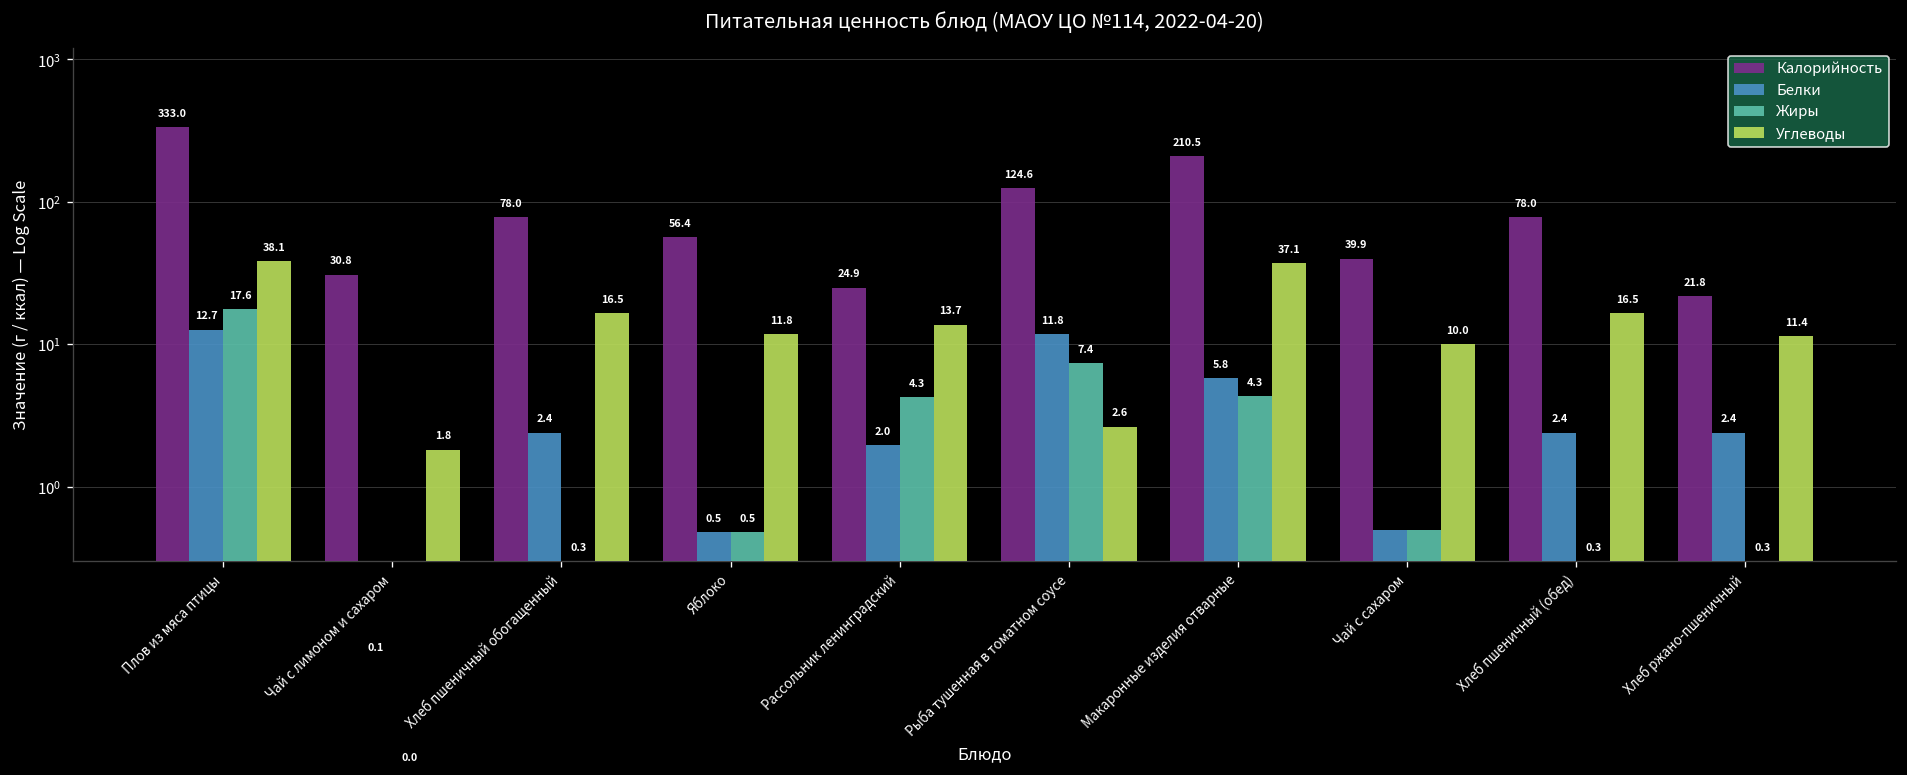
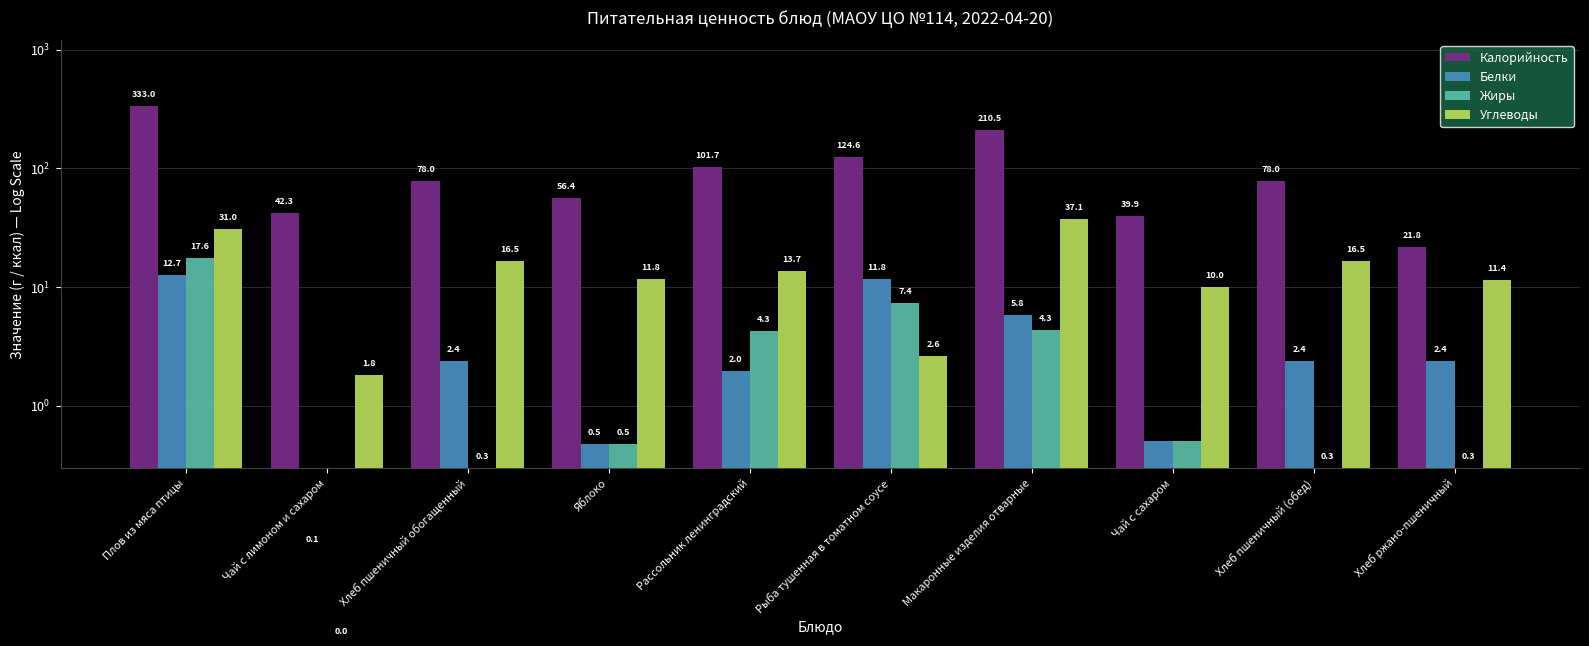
  {
    "Калорийность": {
      "Плов из мяса птицы": 333.0,
-     "Чай с лимоном и сахаром": 30.8,
+     "Чай с лимоном и сахаром": 42.3,
      "Хлеб пшеничный обогащенный": 78.0,
      "Яблоко": 56.4,
-     "Рассольник ленинградский": 24.9,
+     "Рассольник ленинградский": 101.7,
      "Рыба тушенная в томатном соусе": 124.6,
      "Макаронные изделия отварные": 210.5,
      "Чай с сахаром": 39.9,
      "Хлеб пшеничный (обед)": 78.0,
      "Хлеб ржано-пшеничный": 21.8
    },
    "Углеводы": {
-     "Плов из мяса птицы": 38.1,
+     "Плов из мяса птицы": 31.0,
      "Чай с лимоном и сахаром": 1.8,
      "Хлеб пшеничный обогащенный": 16.5,
      "Яблоко": 11.8,
      "Рассольник ленинградский": 13.7,
      "Рыба тушенная в томатном соусе": 2.6,
      "Макаронные изделия отварные": 37.1,
      "Чай с сахаром": 10.0,
      "Хлеб пшеничный (обед)": 16.5,
      "Хлеб ржано-пшеничный": 11.4
    }
  }
